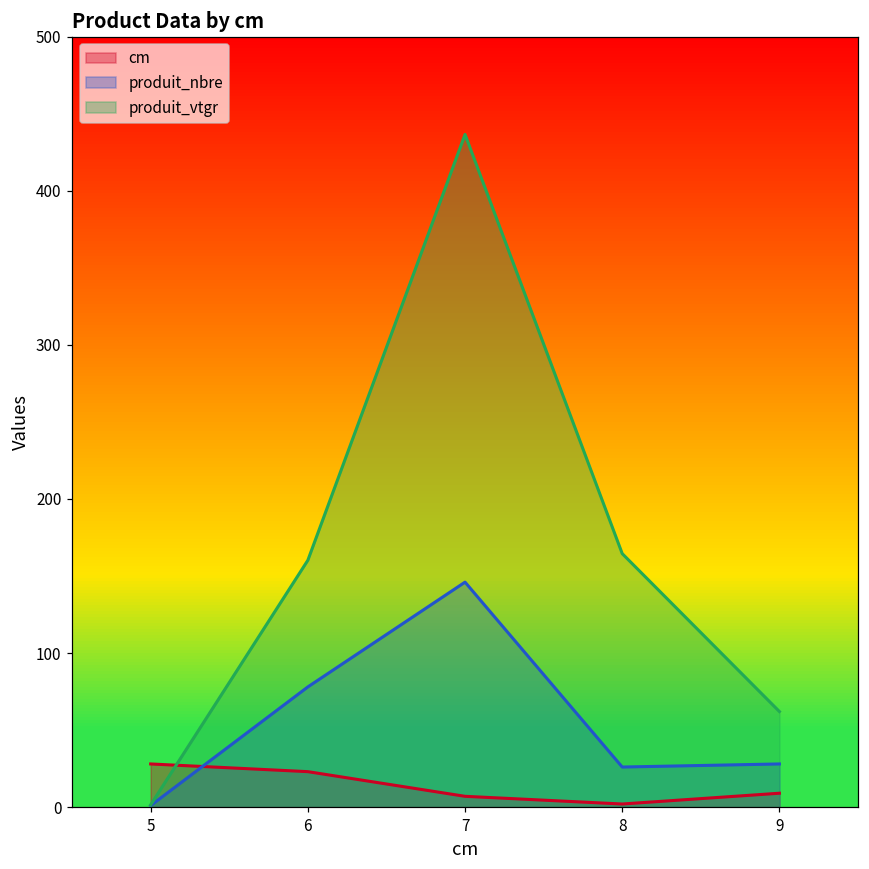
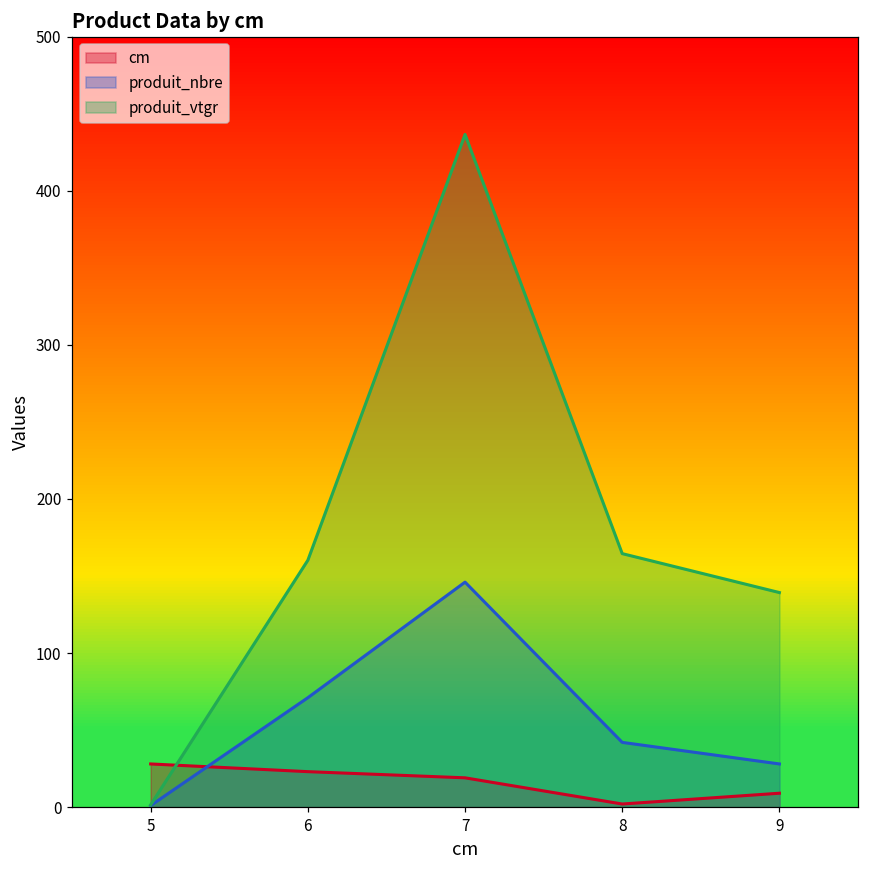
  {
    "cm": {
      "5": 28,
      "6": 23,
-     "7": 7,
+     "7": 19,
      "8": 2,
      "9": 9
    },
    "produit_nbre": {
-     "6": 78,
+     "6": 71,
      "7": 146,
-     "8": 26,
+     "8": 42,
      "9": 28
    },
    "produit_vtgr": {
      "6": 160,
      "7": 437,
      "8": 164,
-     "9": 62
+     "9": 139
    }
  }
